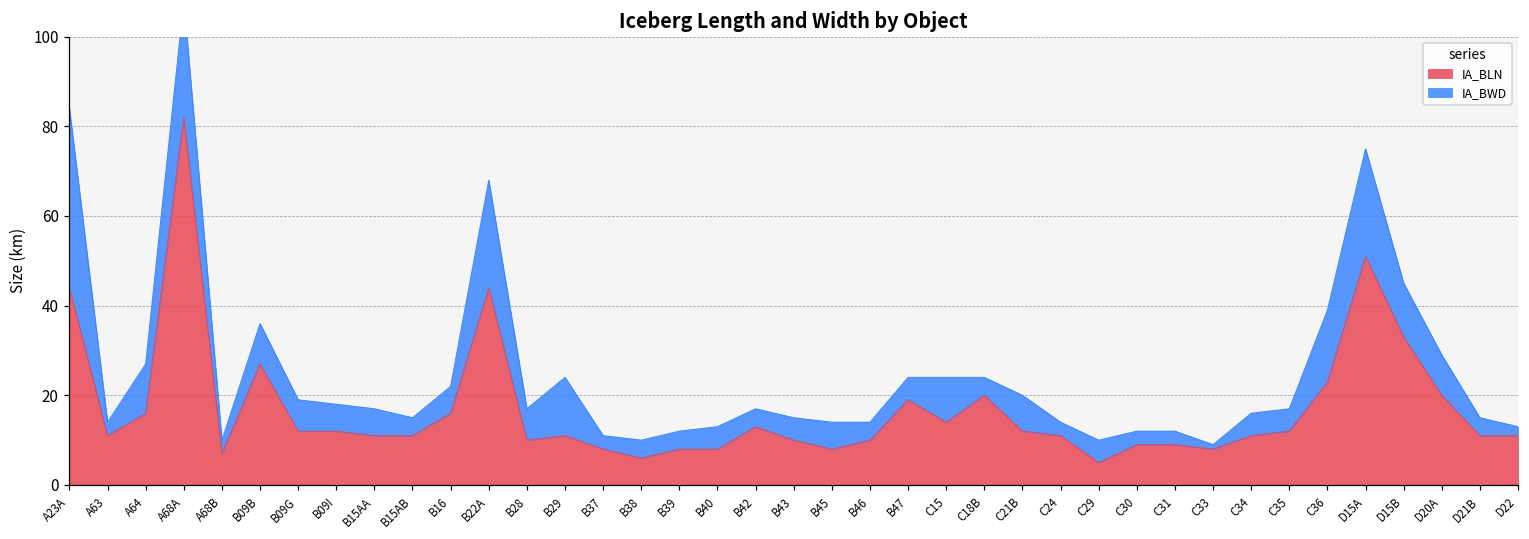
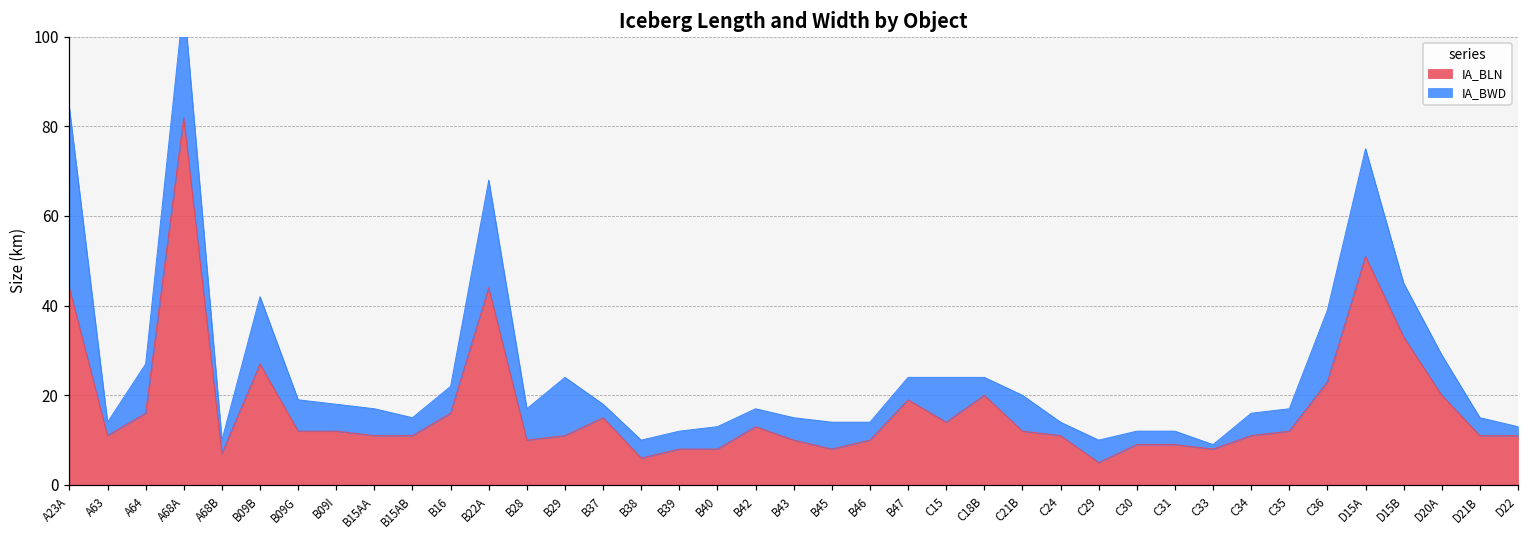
  {
    "IA_BLN": {
      "A23A": 44,
      "A63": 11,
      "A64": 16,
      "A68A": 82,
      "A68B": 7,
      "B09B": 27,
      "B09G": 12,
      "B09I": 12,
      "B15AA": 11,
      "B15AB": 11,
      "B16": 16,
      "B22A": 44,
      "B28": 10,
      "B29": 11,
-     "B37": 8,
+     "B37": 15,
      "B38": 6,
      "B39": 8,
      "B40": 8,
      "B42": 13,
      "B43": 10,
      "B45": 8,
      "B46": 10,
      "B47": 19,
      "C15": 14,
      "C18B": 20,
      "C21B": 12,
      "C24": 11,
      "C29": 5,
      "C30": 9,
      "C31": 9,
      "C33": 8,
      "C34": 11,
      "C35": 12,
      "C36": 23,
      "D15A": 51,
      "D15B": 33,
      "D20A": 20,
      "D21B": 11,
      "D22": 11
    },
    "IA_BWD": {
      "A23A": 40,
      "A63": 3,
      "A64": 11,
      "A68B": 3,
-     "B09B": 9,
+     "B09B": 15,
      "B09G": 7,
      "B09I": 6,
      "B15AA": 6,
      "B15AB": 4,
      "B16": 6,
      "B22A": 24,
      "B28": 7,
      "B29": 13,
      "B37": 3,
      "B38": 4,
      "B39": 4,
      "B40": 5,
      "B42": 4,
      "B43": 5,
      "B45": 6,
      "B46": 4,
      "B47": 5,
      "C15": 10,
      "C18B": 4,
      "C21B": 8,
      "C24": 3,
      "C29": 5,
      "C30": 3,
      "C31": 3,
      "C33": 1,
      "C34": 5,
      "C35": 5,
      "C36": 16,
      "D15A": 24,
      "D15B": 12,
      "D20A": 9,
      "D21B": 4,
      "D22": 2
    }
  }
